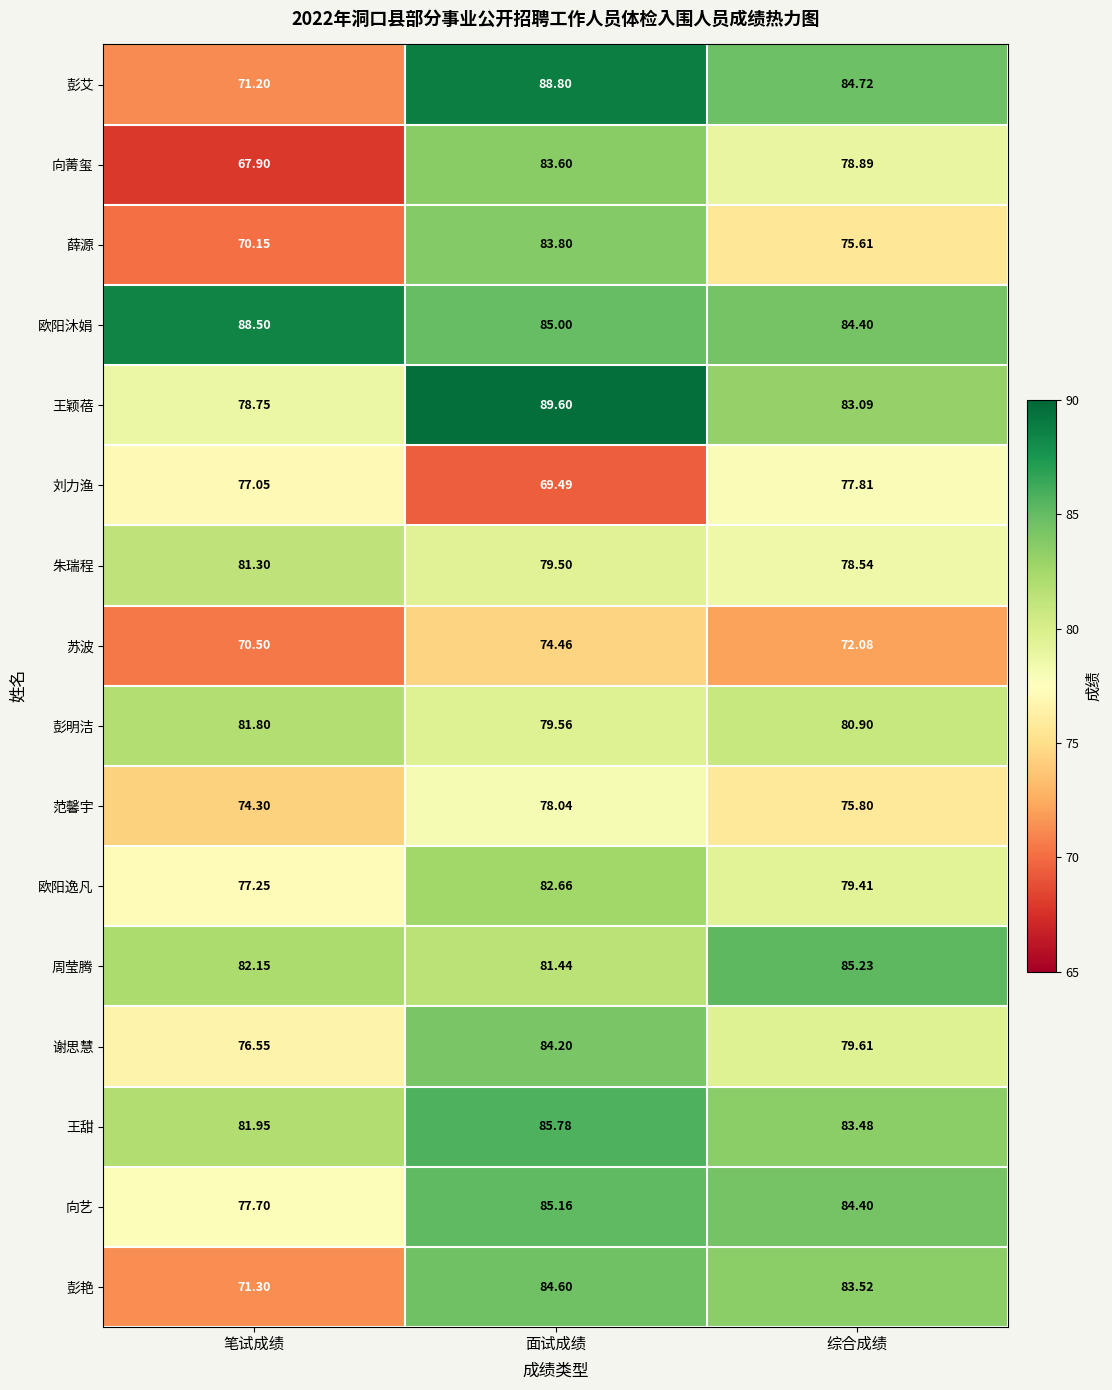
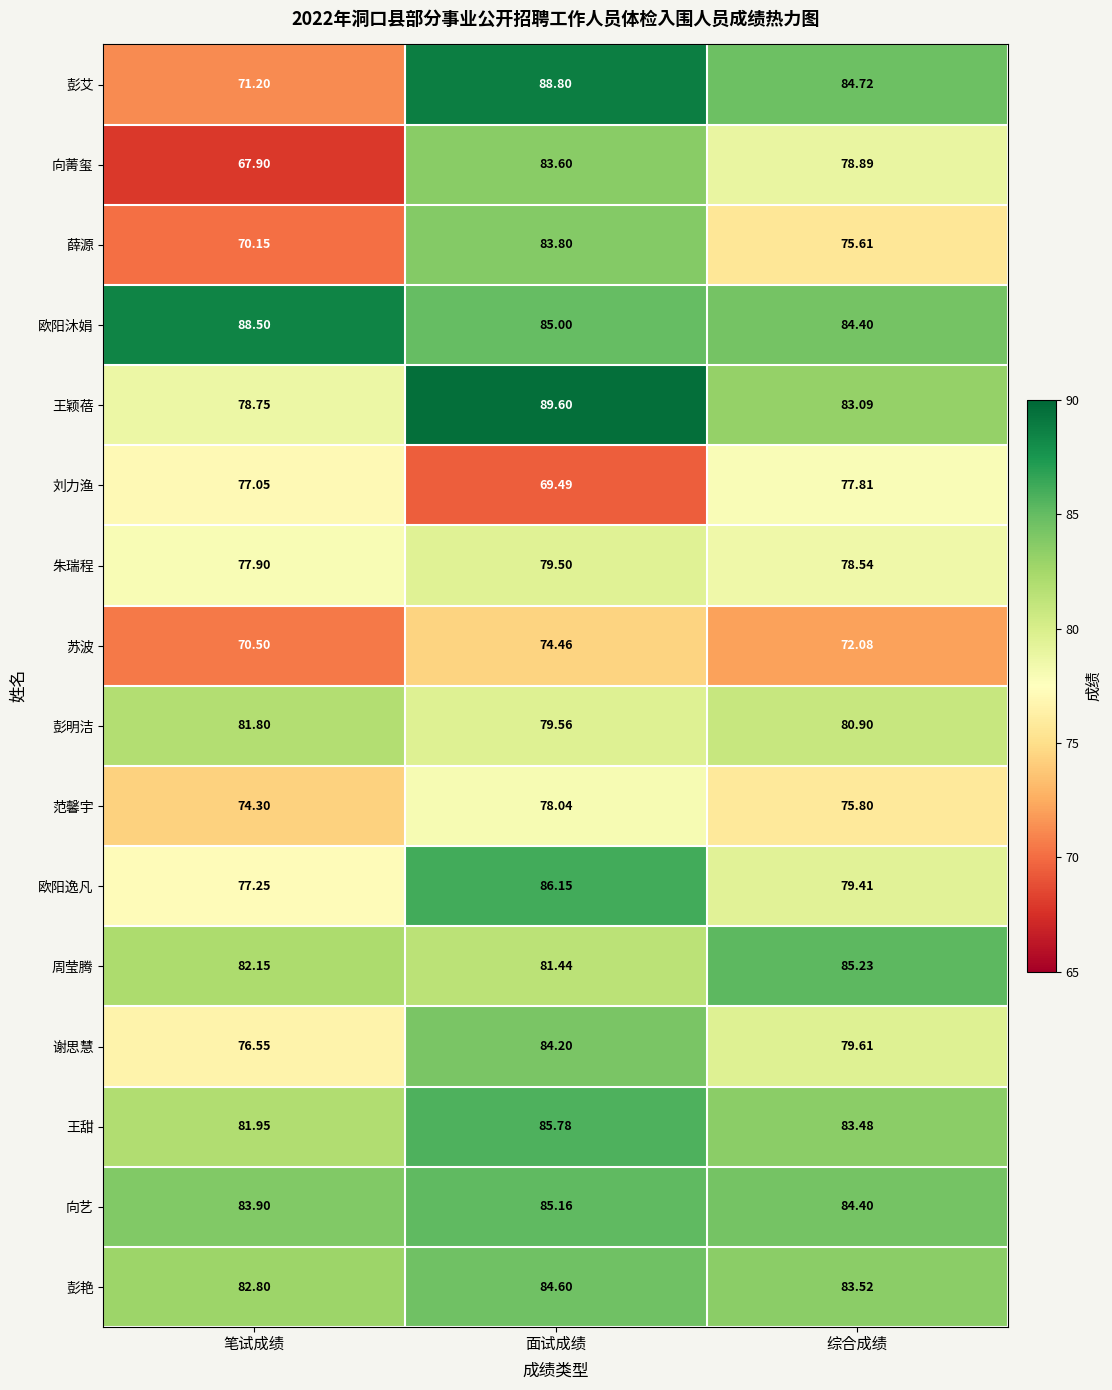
  {
    "彭艾": {
      "笔试成绩": 71.20,
      "面试成绩": 88.80,
      "综合成绩": 84.72
    },
    "向菁玺": {
      "笔试成绩": 67.90,
      "面试成绩": 83.60,
      "综合成绩": 78.89
    },
    "薛源": {
      "笔试成绩": 70.15,
      "面试成绩": 83.80,
      "综合成绩": 75.61
    },
    "欧阳沐娟": {
      "笔试成绩": 88.50,
      "面试成绩": 85.00,
      "综合成绩": 84.40
    },
    "王颖蓓": {
      "笔试成绩": 78.75,
      "面试成绩": 89.60,
      "综合成绩": 83.09
    },
    "刘力渔": {
      "笔试成绩": 77.05,
      "面试成绩": 69.49,
      "综合成绩": 77.81
    },
    "朱瑞程": {
-     "笔试成绩": 81.30,
+     "笔试成绩": 77.90,
      "面试成绩": 79.50,
      "综合成绩": 78.54
    },
    "苏波": {
      "笔试成绩": 70.50,
      "面试成绩": 74.46,
      "综合成绩": 72.08
    },
    "彭明洁": {
      "笔试成绩": 81.80,
      "面试成绩": 79.56,
      "综合成绩": 80.90
    },
    "范馨宇": {
      "笔试成绩": 74.30,
      "面试成绩": 78.04,
      "综合成绩": 75.80
    },
    "欧阳逸凡": {
      "笔试成绩": 77.25,
-     "面试成绩": 82.66,
+     "面试成绩": 86.15,
      "综合成绩": 79.41
    },
    "周莹腾": {
      "笔试成绩": 82.15,
      "面试成绩": 81.44,
      "综合成绩": 85.23
    },
    "谢思慧": {
      "笔试成绩": 76.55,
      "面试成绩": 84.20,
      "综合成绩": 79.61
    },
    "王甜": {
      "笔试成绩": 81.95,
      "面试成绩": 85.78,
      "综合成绩": 83.48
    },
    "向艺": {
-     "笔试成绩": 77.70,
+     "笔试成绩": 83.90,
      "面试成绩": 85.16,
      "综合成绩": 84.40
    },
    "彭艳": {
-     "笔试成绩": 71.30,
+     "笔试成绩": 82.80,
      "面试成绩": 84.60,
      "综合成绩": 83.52
    }
  }
